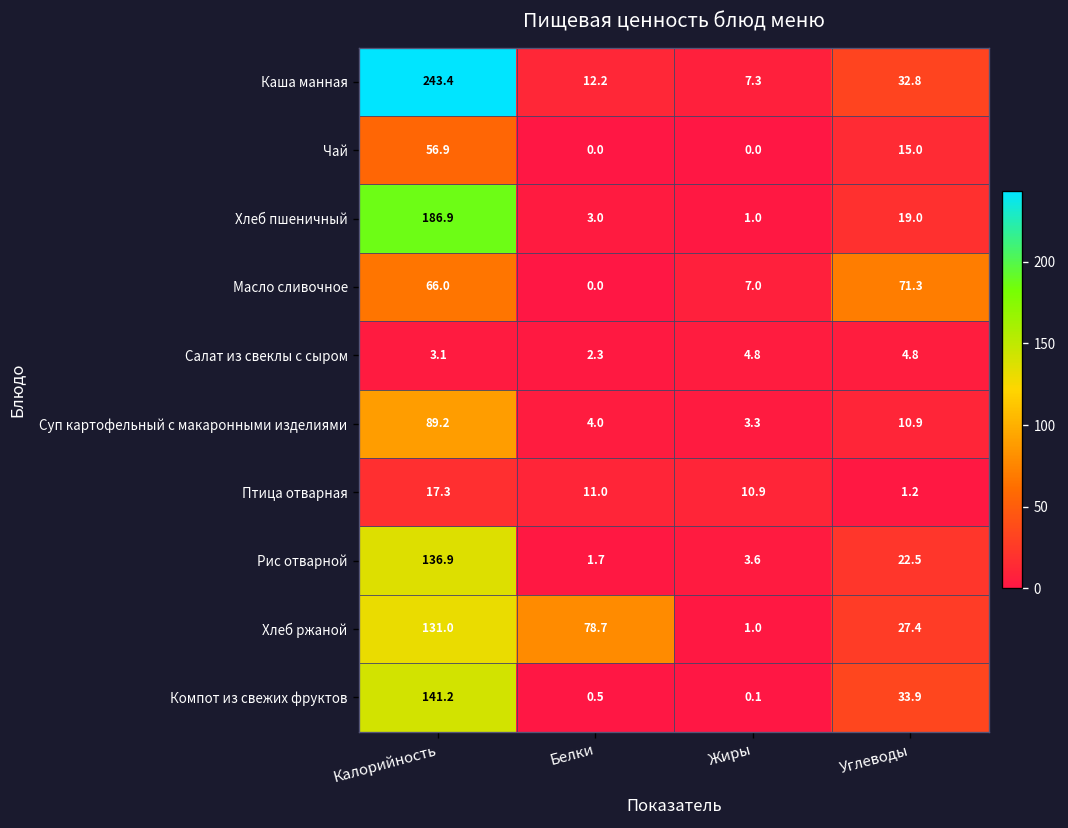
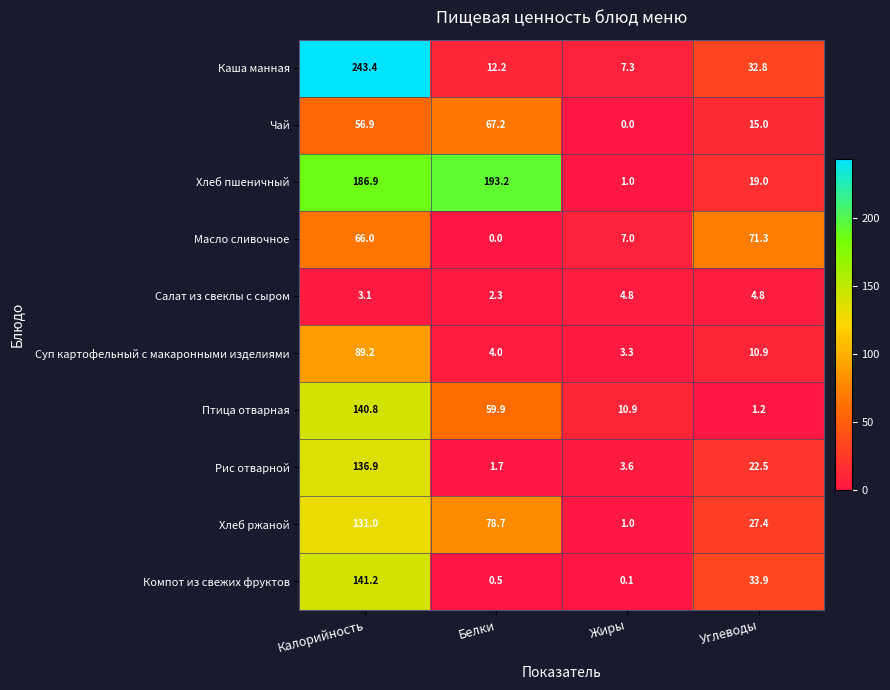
  {
    "Каша манная": {
      "Калорийность": 243.4,
      "Белки": 12.2,
      "Жиры": 7.3,
      "Углеводы": 32.8
    },
    "Чай": {
      "Калорийность": 56.9,
-     "Белки": 0.0,
+     "Белки": 67.2,
      "Жиры": 0.0,
      "Углеводы": 15.0
    },
    "Хлеб пшеничный": {
      "Калорийность": 186.9,
-     "Белки": 3.0,
+     "Белки": 193.2,
      "Жиры": 1.0,
      "Углеводы": 19.0
    },
    "Масло сливочное": {
      "Калорийность": 66.0,
      "Белки": 0.0,
      "Жиры": 7.0,
      "Углеводы": 71.3
    },
    "Салат из свеклы с сыром": {
      "Калорийность": 3.1,
      "Белки": 2.3,
      "Жиры": 4.8,
      "Углеводы": 4.8
    },
    "Суп картофельный с макаронными изделиями": {
      "Калорийность": 89.2,
      "Белки": 4.0,
      "Жиры": 3.3,
      "Углеводы": 10.9
    },
    "Птица отварная": {
-     "Калорийность": 17.3,
-     "Белки": 11.0,
+     "Калорийность": 140.8,
+     "Белки": 59.9,
      "Жиры": 10.9,
      "Углеводы": 1.2
    },
    "Рис отварной": {
      "Калорийность": 136.9,
      "Белки": 1.7,
      "Жиры": 3.6,
      "Углеводы": 22.5
    },
    "Хлеб ржаной": {
      "Калорийность": 131.0,
      "Белки": 78.7,
      "Жиры": 1.0,
      "Углеводы": 27.4
    },
    "Компот из свежих фруктов": {
      "Калорийность": 141.2,
      "Белки": 0.5,
      "Жиры": 0.1,
      "Углеводы": 33.9
    }
  }
